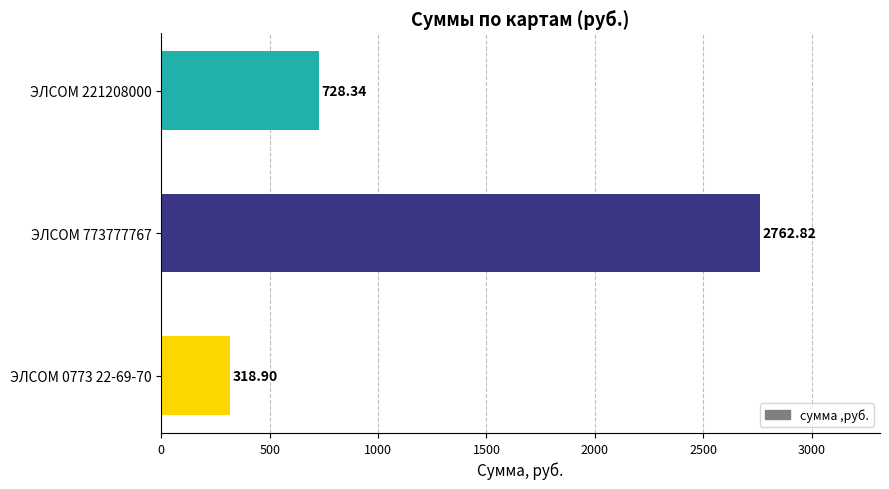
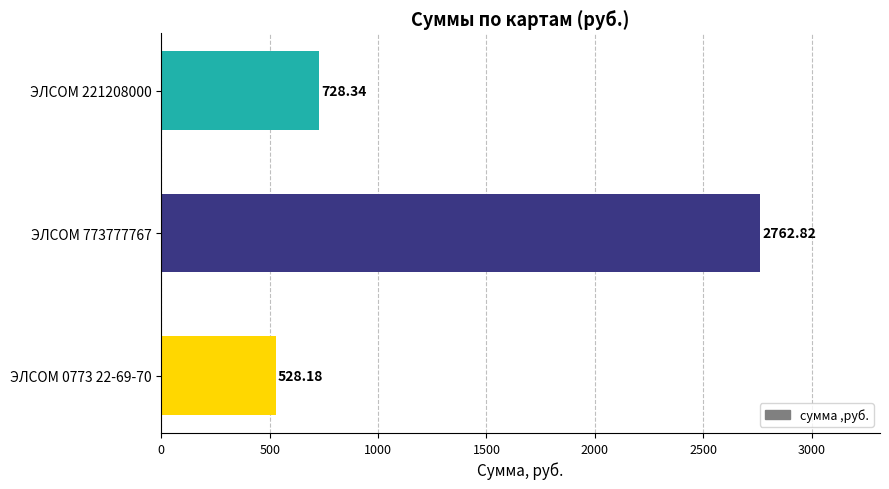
  {
    "ЭЛСОМ 221208000": 728.34,
    "ЭЛСОМ 773777767": 2762.82,
-   "ЭЛСОМ 0773 22-69-70": 318.90
+   "ЭЛСОМ 0773 22-69-70": 528.18
  }
